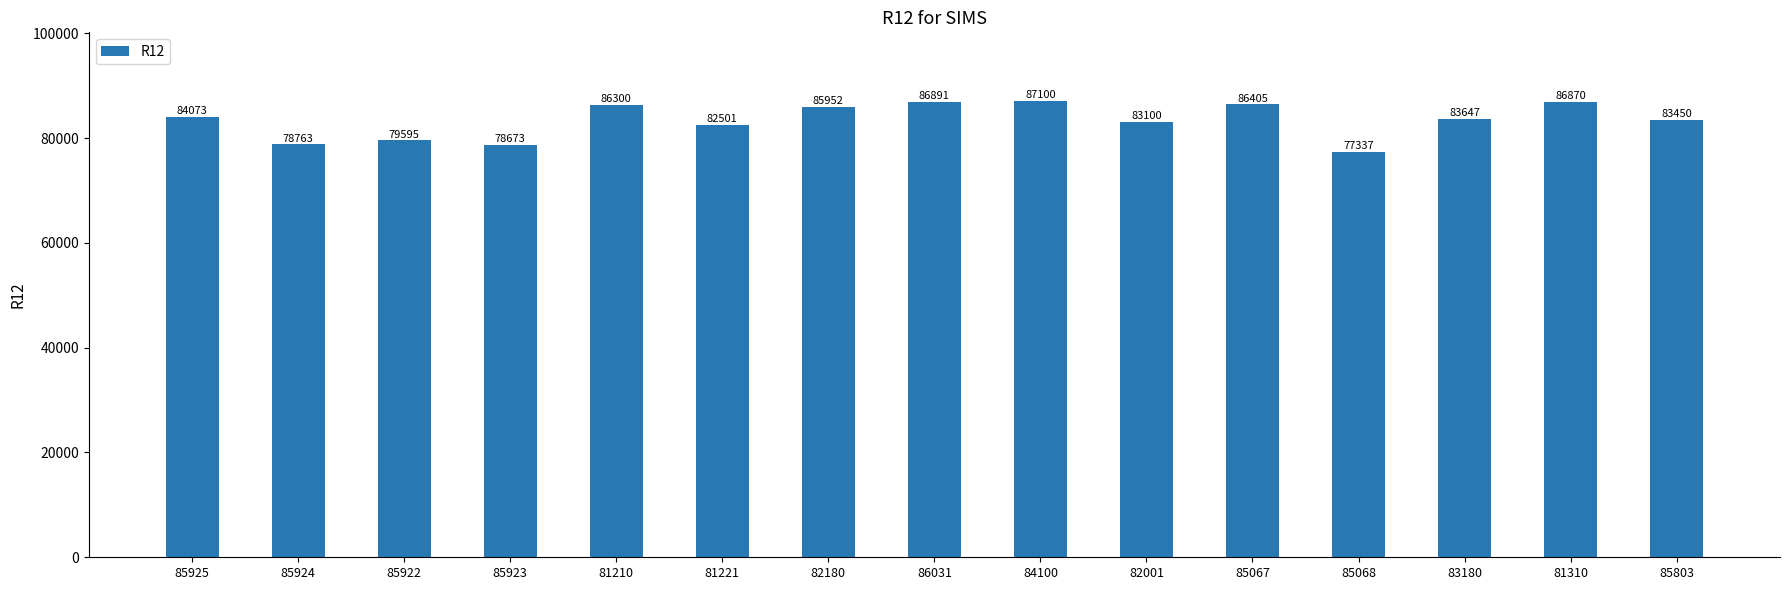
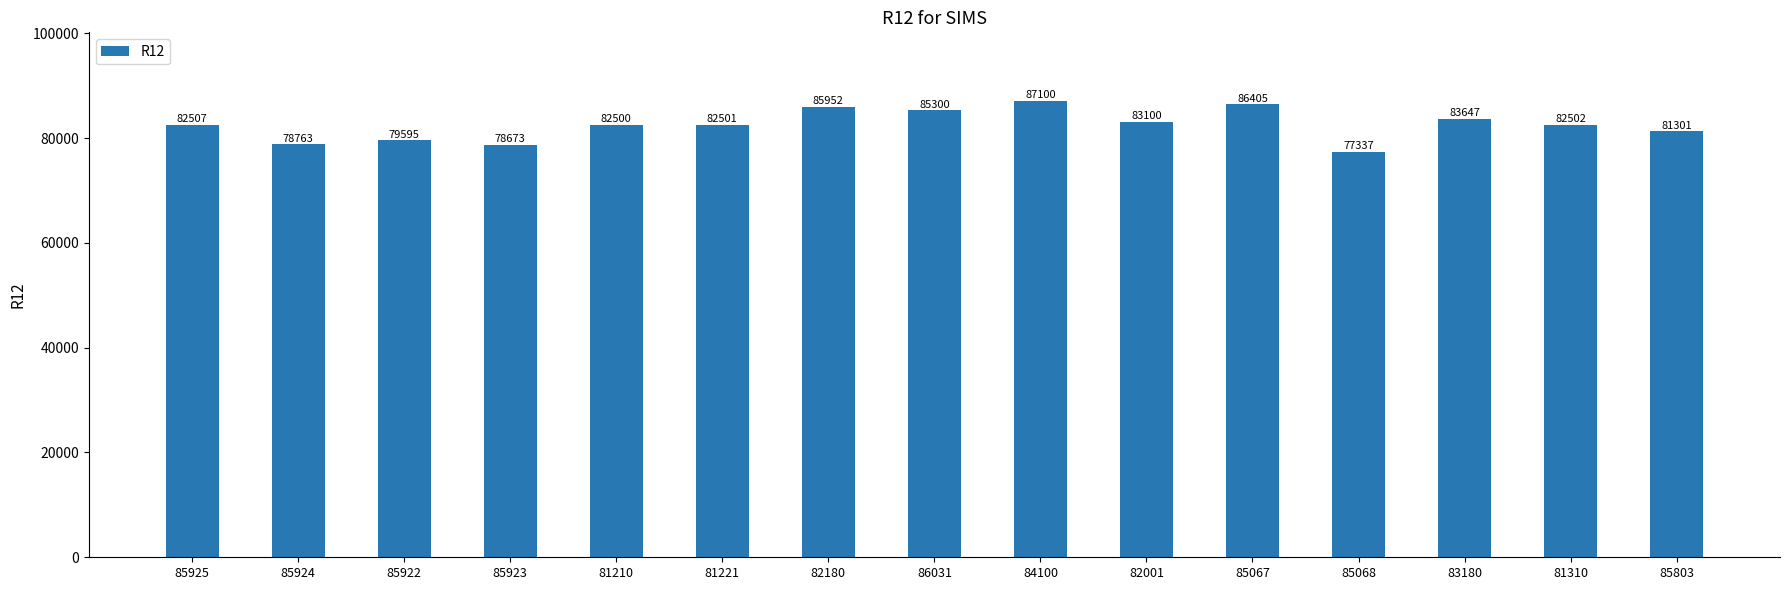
  {
-   "85925": 84073,
+   "85925": 82507,
    "85924": 78763,
    "85922": 79595,
    "85923": 78673,
-   "81210": 86300,
+   "81210": 82500,
    "81221": 82501,
    "82180": 85952,
-   "86031": 86891,
+   "86031": 85300,
    "84100": 87100,
    "82001": 83100,
    "85067": 86405,
    "85068": 77337,
    "83180": 83647,
-   "81310": 86870,
-   "85803": 83450
+   "81310": 82502,
+   "85803": 81301
  }
